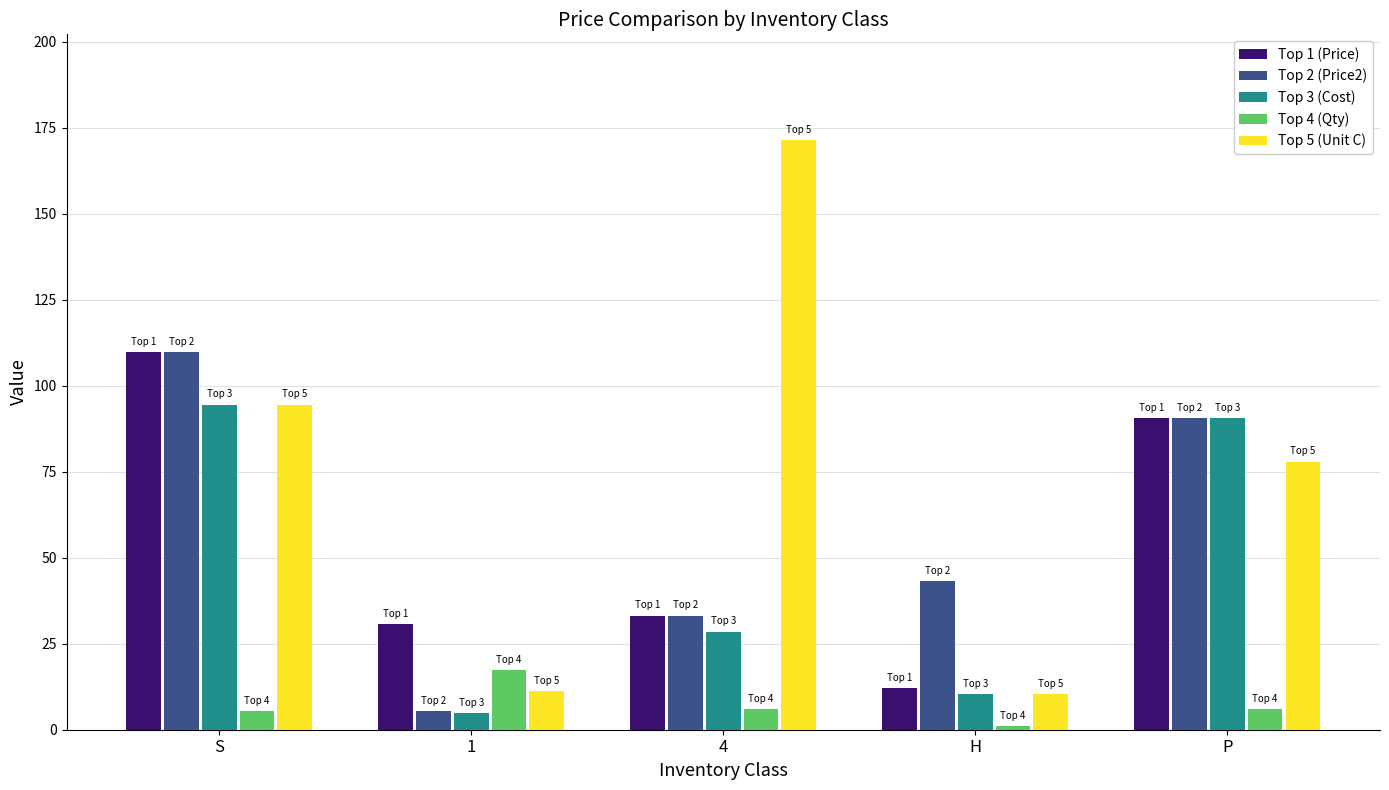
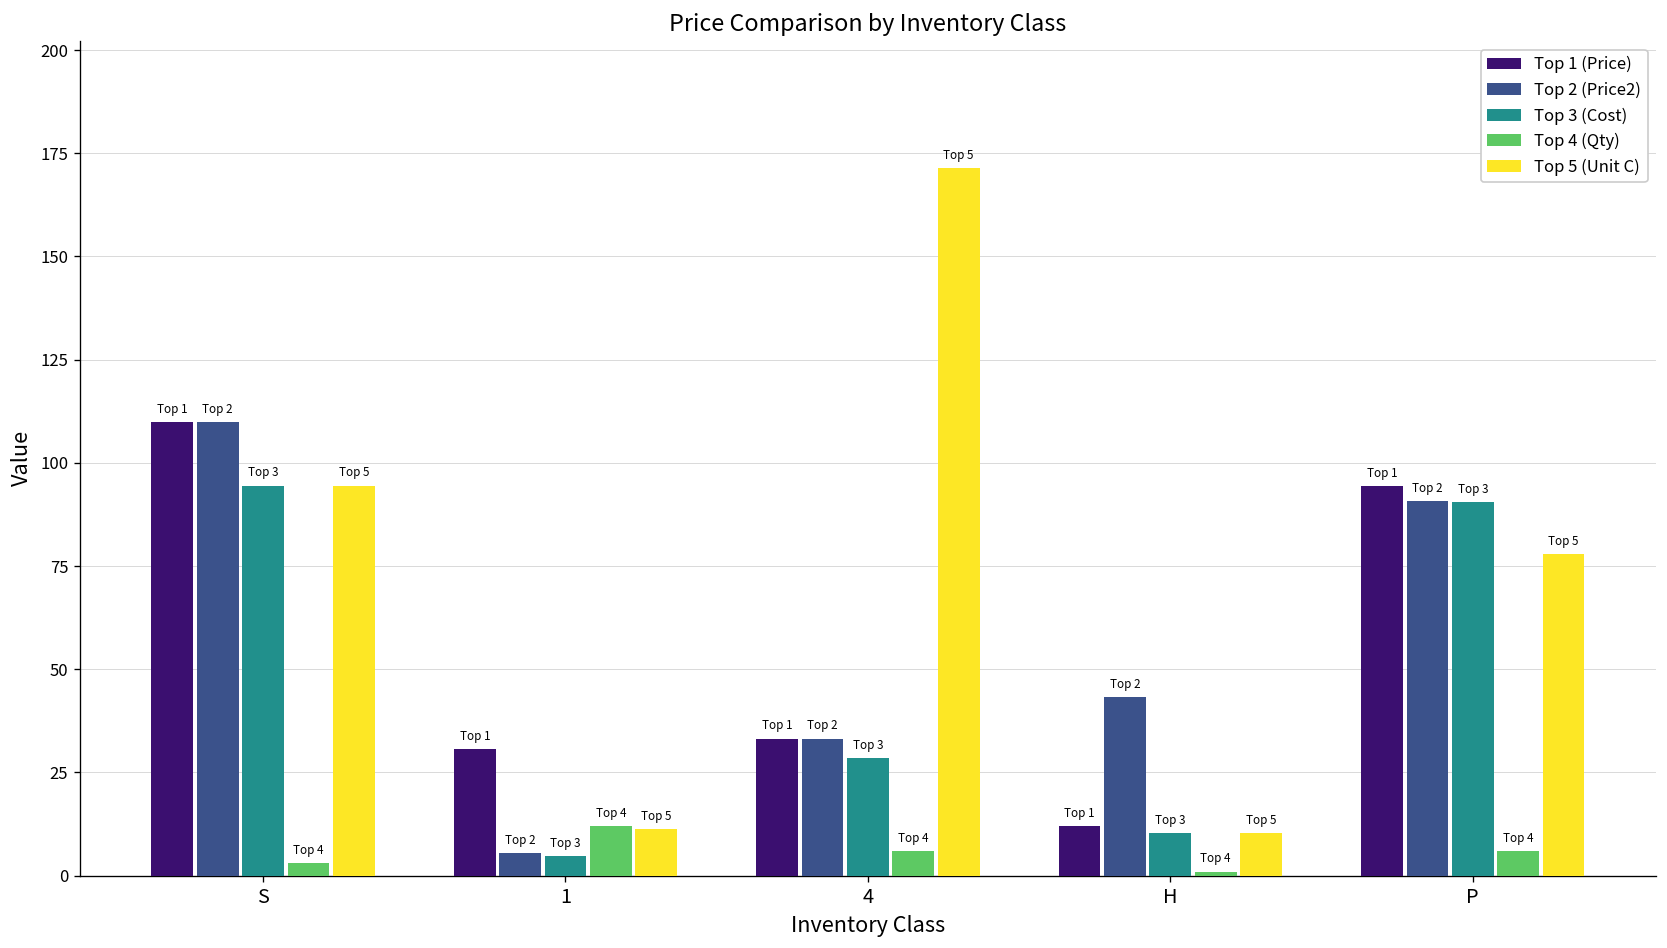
  {
    "Top 1 (Price)": {
-     "P": 91
+     "P": 94
    },
    "Top 4 (Qty)": {
-     "S": 6,
-     "1": 17
+     "S": 3,
+     "1": 12
    }
  }
